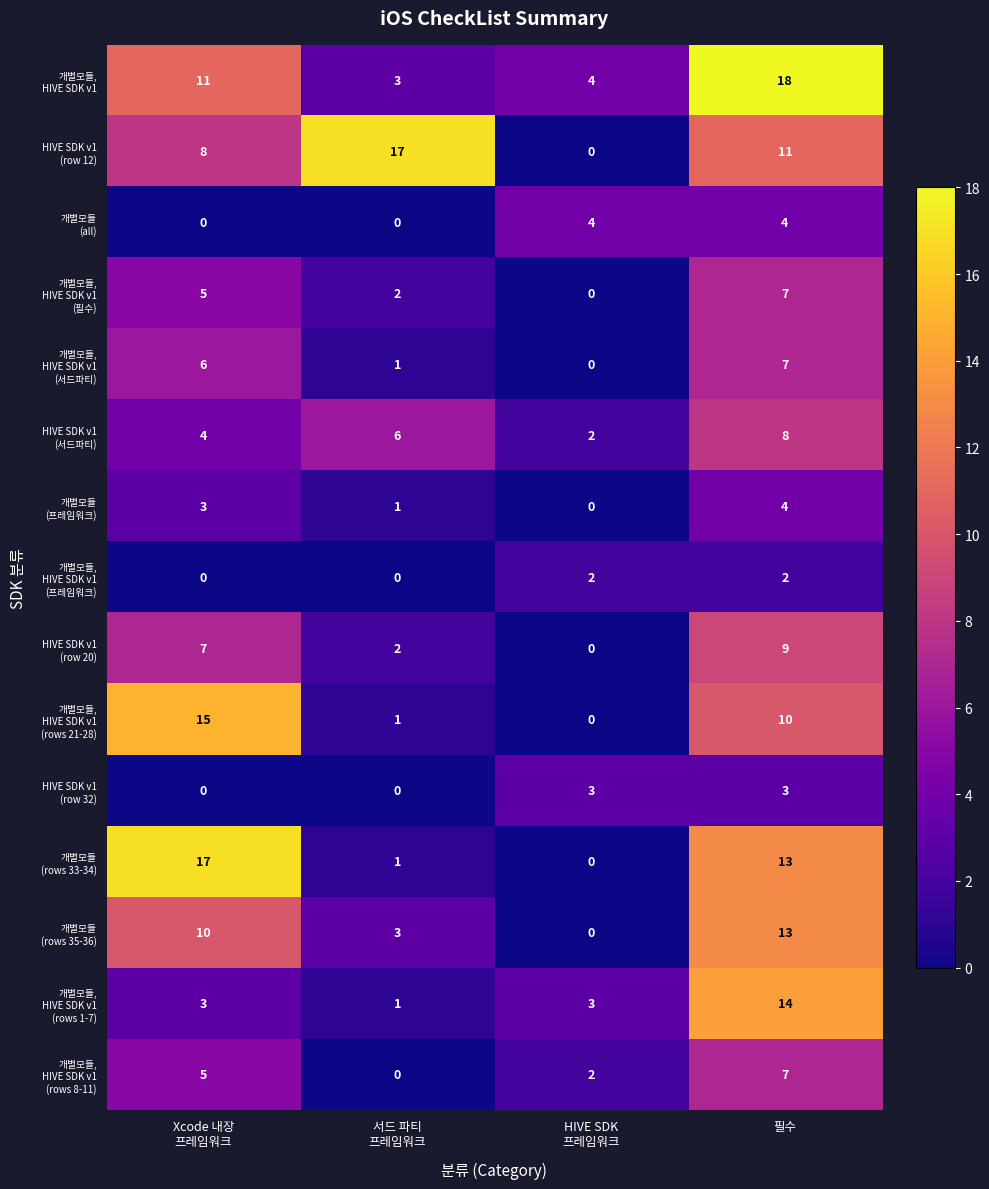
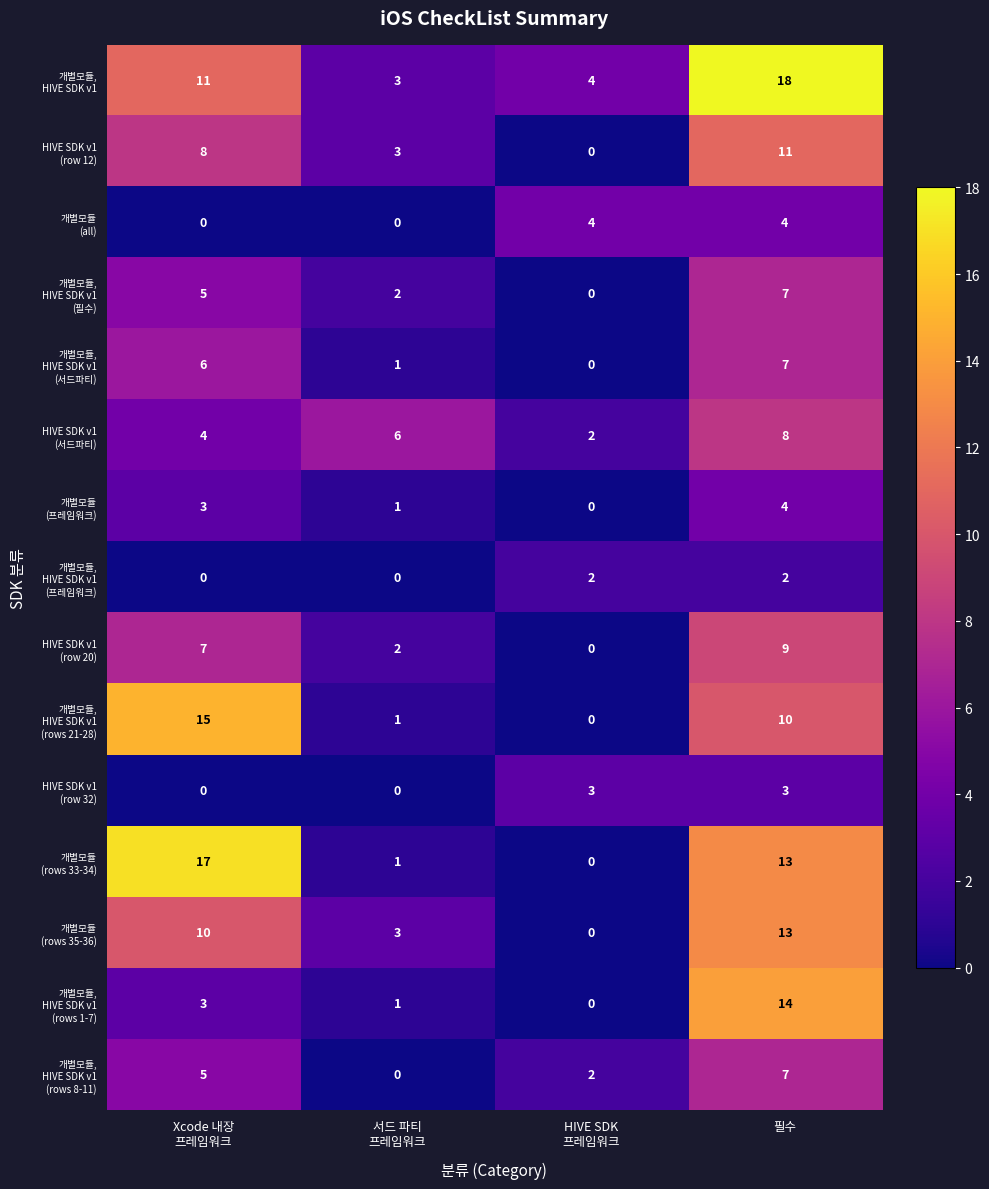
  {
    "개별모듈, HIVE SDK v1": {
      "Xcode 내장 프레임워크": 11,
      "서드 파티 프레임워크": 3,
      "HIVE SDK 프레임워크": 4,
      "필수": 18
    },
    "HIVE SDK v1 (row 12)": {
      "Xcode 내장 프레임워크": 8,
-     "서드 파티 프레임워크": 17,
+     "서드 파티 프레임워크": 3,
      "HIVE SDK 프레임워크": 0,
      "필수": 11
    },
    "개별모듈 (all)": {
      "Xcode 내장 프레임워크": 0,
      "서드 파티 프레임워크": 0,
      "HIVE SDK 프레임워크": 4,
      "필수": 4
    },
    "개별모듈, HIVE SDK v1 (필수)": {
      "Xcode 내장 프레임워크": 5,
      "서드 파티 프레임워크": 2,
      "HIVE SDK 프레임워크": 0,
      "필수": 7
    },
    "개별모듈, HIVE SDK v1 (서드파티)": {
      "Xcode 내장 프레임워크": 6,
      "서드 파티 프레임워크": 1,
      "HIVE SDK 프레임워크": 0,
      "필수": 7
    },
    "HIVE SDK v1 (서드파티)": {
      "Xcode 내장 프레임워크": 4,
      "서드 파티 프레임워크": 6,
      "HIVE SDK 프레임워크": 2,
      "필수": 8
    },
    "개별모듈 (프레임워크)": {
      "Xcode 내장 프레임워크": 3,
      "서드 파티 프레임워크": 1,
      "HIVE SDK 프레임워크": 0,
      "필수": 4
    },
    "개별모듈, HIVE SDK v1 (프레임워크)": {
      "Xcode 내장 프레임워크": 0,
      "서드 파티 프레임워크": 0,
      "HIVE SDK 프레임워크": 2,
      "필수": 2
    },
    "HIVE SDK v1 (row 20)": {
      "Xcode 내장 프레임워크": 7,
      "서드 파티 프레임워크": 2,
      "HIVE SDK 프레임워크": 0,
      "필수": 9
    },
    "개별모듈, HIVE SDK v1 (rows 21-28)": {
      "Xcode 내장 프레임워크": 15,
      "서드 파티 프레임워크": 1,
      "HIVE SDK 프레임워크": 0,
      "필수": 10
    },
    "HIVE SDK v1 (row 32)": {
      "Xcode 내장 프레임워크": 0,
      "서드 파티 프레임워크": 0,
      "HIVE SDK 프레임워크": 3,
      "필수": 3
    },
    "개별모듈 (rows 33-34)": {
      "Xcode 내장 프레임워크": 17,
      "서드 파티 프레임워크": 1,
      "HIVE SDK 프레임워크": 0,
      "필수": 13
    },
    "개별모듈 (rows 35-36)": {
      "Xcode 내장 프레임워크": 10,
      "서드 파티 프레임워크": 3,
      "HIVE SDK 프레임워크": 0,
      "필수": 13
    },
    "개별모듈, HIVE SDK v1 (rows 1-7)": {
      "Xcode 내장 프레임워크": 3,
      "서드 파티 프레임워크": 1,
-     "HIVE SDK 프레임워크": 3,
+     "HIVE SDK 프레임워크": 0,
      "필수": 14
    },
    "개별모듈, HIVE SDK v1 (rows 8-11)": {
      "Xcode 내장 프레임워크": 5,
      "서드 파티 프레임워크": 0,
      "HIVE SDK 프레임워크": 2,
      "필수": 7
    }
  }
